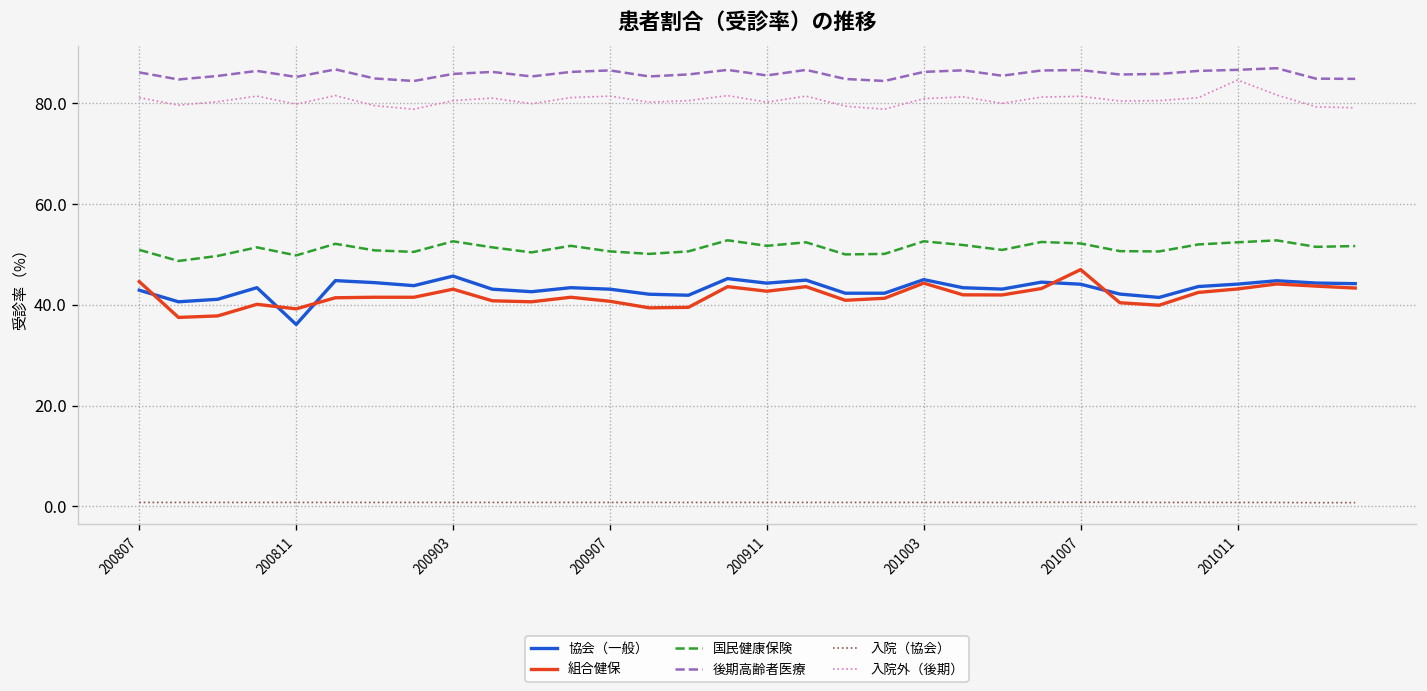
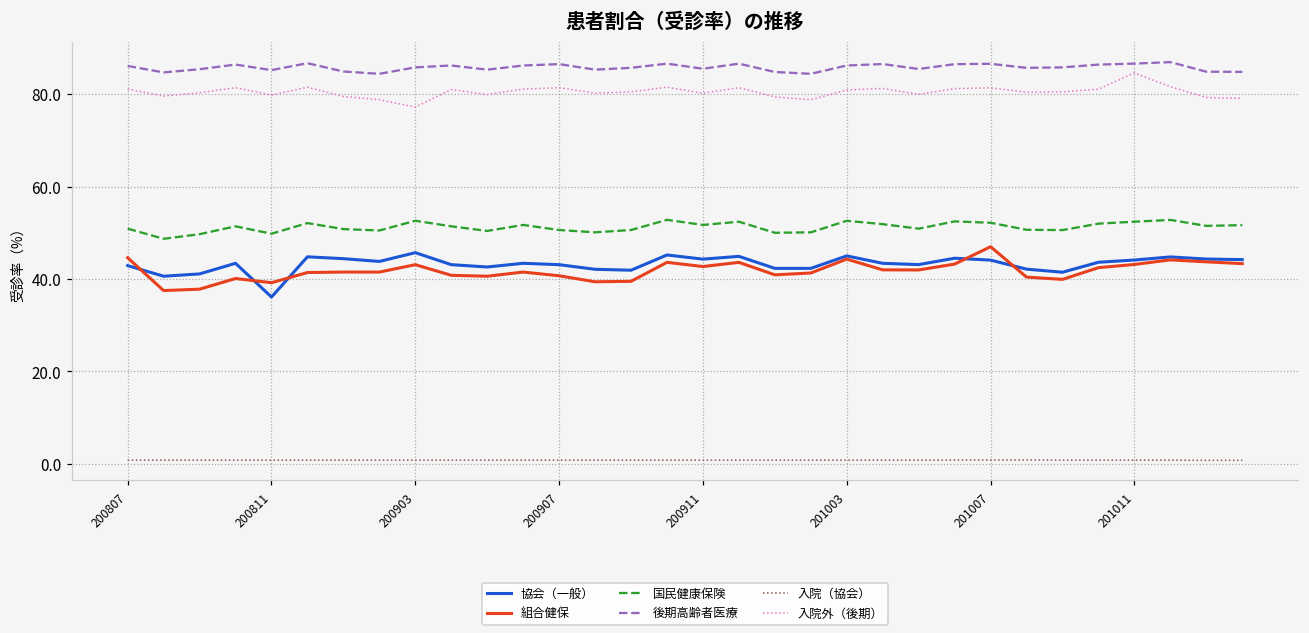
  {
    "協会（一般）": {
      "200807": 43,
      "200811": 36,
      "200903": 46,
      "200907": 43,
      "200911": 44,
      "201003": 45,
      "201007": 44,
      "201011": 44
    },
    "組合健保": {
      "200807": 45,
      "200811": 39,
      "200903": 43,
      "200907": 41,
      "200911": 43,
      "201003": 44,
      "201007": 47,
      "201011": 43
    },
    "国民健康保険": {
      "200807": 51,
      "200811": 50,
      "200903": 53,
      "200907": 51,
      "200911": 52,
      "201003": 53,
      "201007": 52,
      "201011": 52
    },
    "後期高齢者医療": {
      "200807": 86,
      "200811": 85,
      "200903": 86,
      "200907": 87,
      "200911": 86,
      "201003": 86,
      "201007": 87,
      "201011": 87
    },
    "入院（協会）": {
      "200807": 1,
      "200811": 1,
      "200903": 1,
      "200907": 1,
      "200911": 1,
      "201003": 1,
      "201007": 1,
      "201011": 1
    },
    "入院外（後期）": {
      "200807": 81,
      "200811": 80,
-     "200903": 81,
+     "200903": 77,
      "200907": 81,
      "200911": 80,
      "201003": 81,
      "201007": 81,
      "201011": 85
    }
  }
